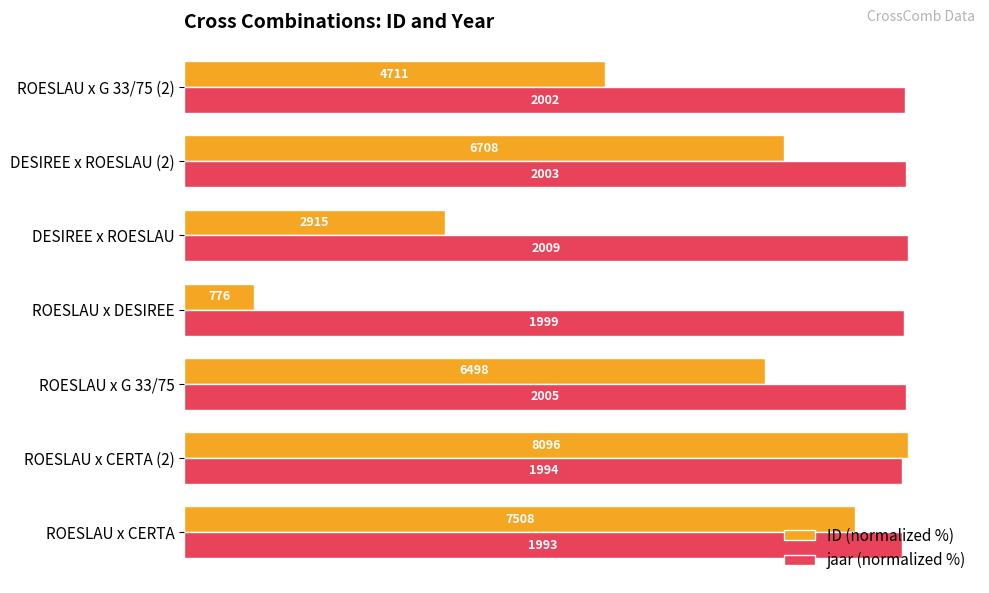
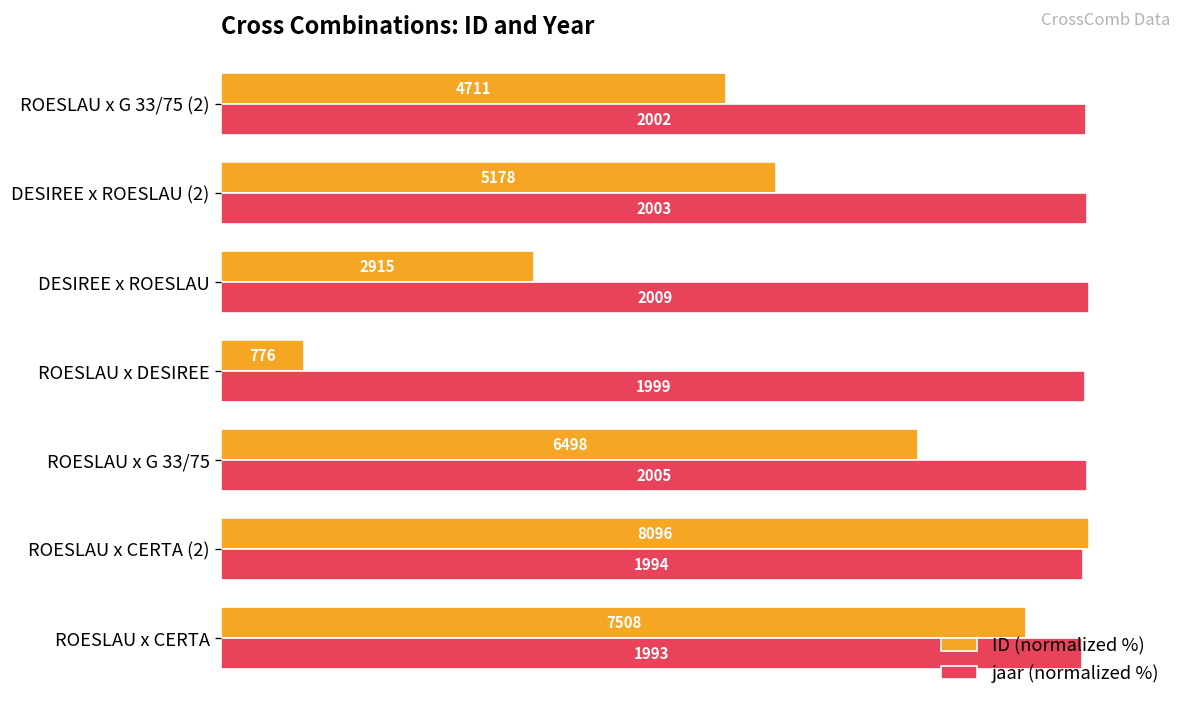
  {
    "ID (normalized %)": {
-     "DESIREE x ROESLAU (2)": 6708
+     "DESIREE x ROESLAU (2)": 5178
    }
  }
